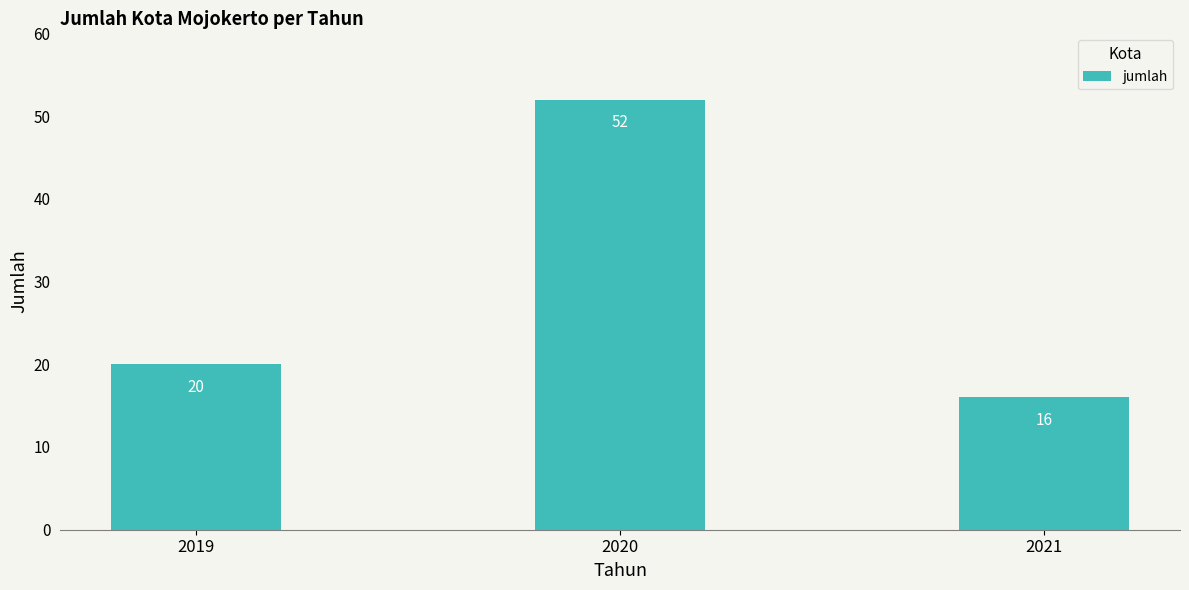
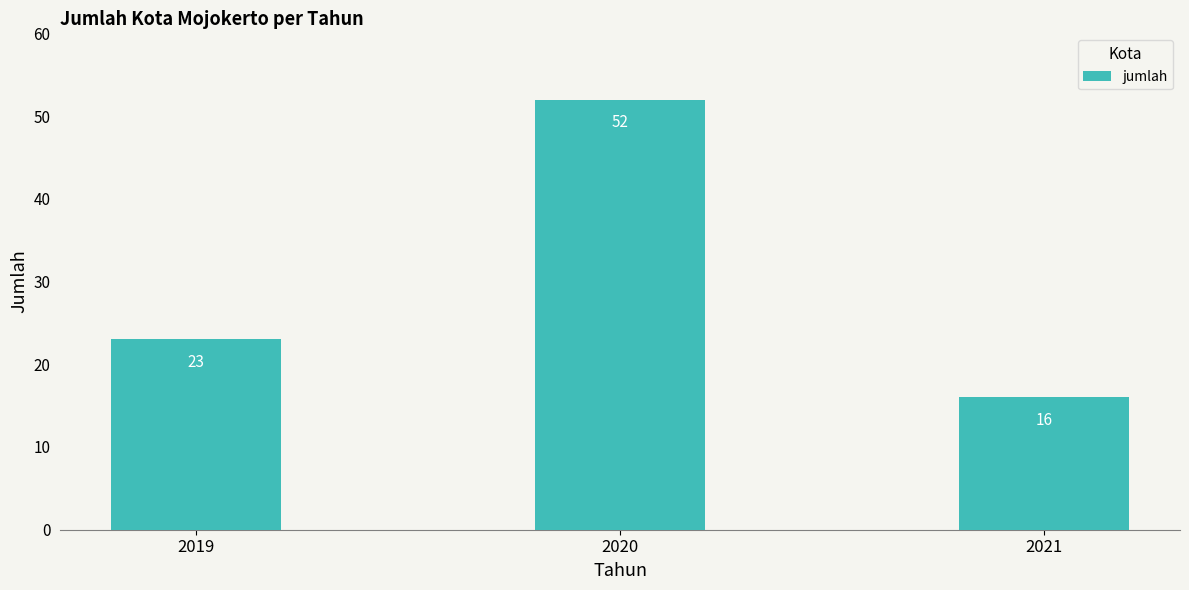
  {
-   "2019": 20,
+   "2019": 23,
    "2020": 52,
    "2021": 16
  }
